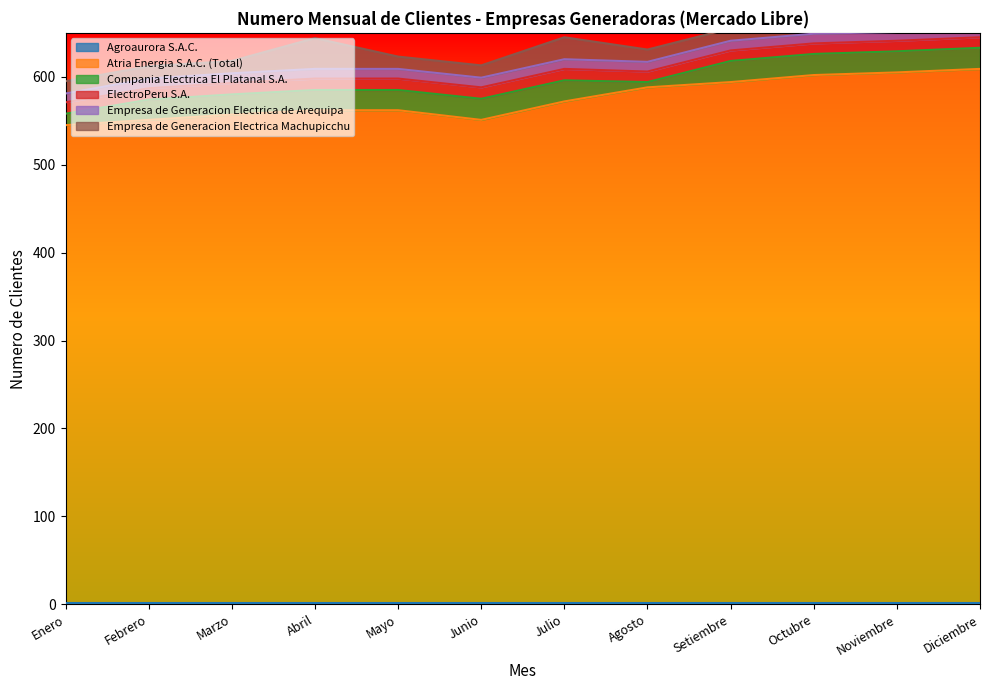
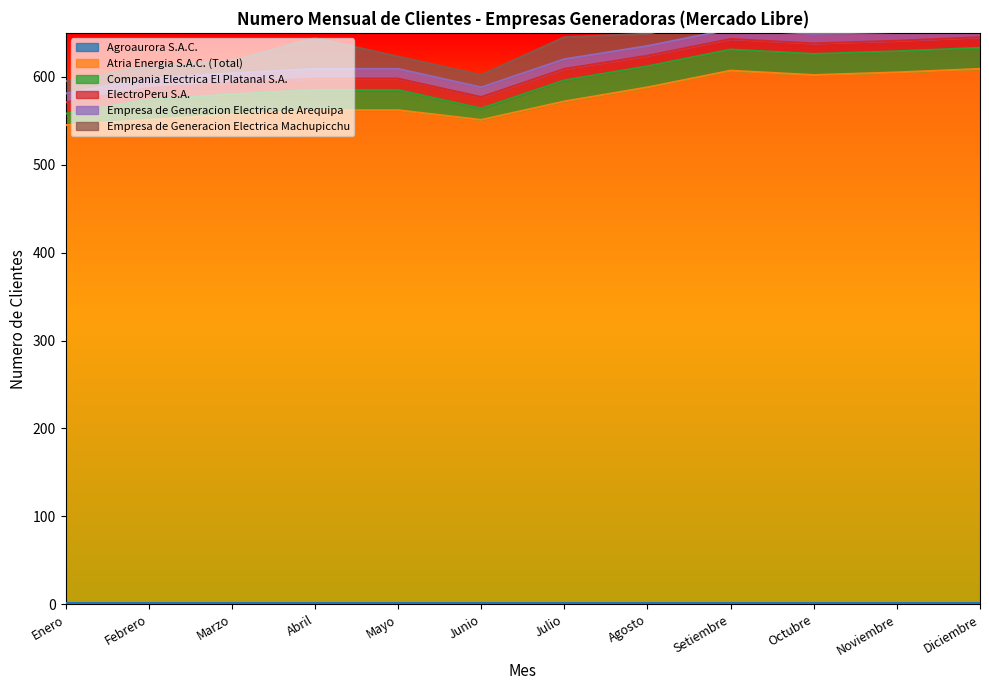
  {
    "Agroaurora S.A.C.": {
      "Enero": 0,
      "Febrero": 0,
      "Marzo": 0,
      "Abril": 0,
      "Mayo": 0,
      "Junio": 0,
      "Julio": 0,
      "Agosto": 0,
      "Setiembre": 0,
      "Octubre": 0,
      "Noviembre": 0,
      "Diciembre": 0
    },
    "Atria Energia S.A.C. (Total)": {
      "Mayo": 560,
      "Junio": 550,
      "Julio": 570,
      "Agosto": 590,
-     "Setiembre": 590,
+     "Setiembre": 610,
      "Octubre": 600,
      "Diciembre": 610
    },
    "Compania Electrica El Platanal S.A.": {
-     "Junio": 20,
-     "Agosto": 10,
+     "Junio": 10,
+     "Agosto": 20,
      "Setiembre": 20
    },
    "ElectroPeru S.A.": {
      "Junio": 10,
      "Agosto": 10,
      "Setiembre": 10
    },
    "Empresa de Generacion Electrica de Arequipa": {
      "Junio": 10,
      "Agosto": 10
    },
    "Empresa de Generacion Electrica Machupicchu": {
      "Junio": 10,
      "Agosto": 10
    }
  }
